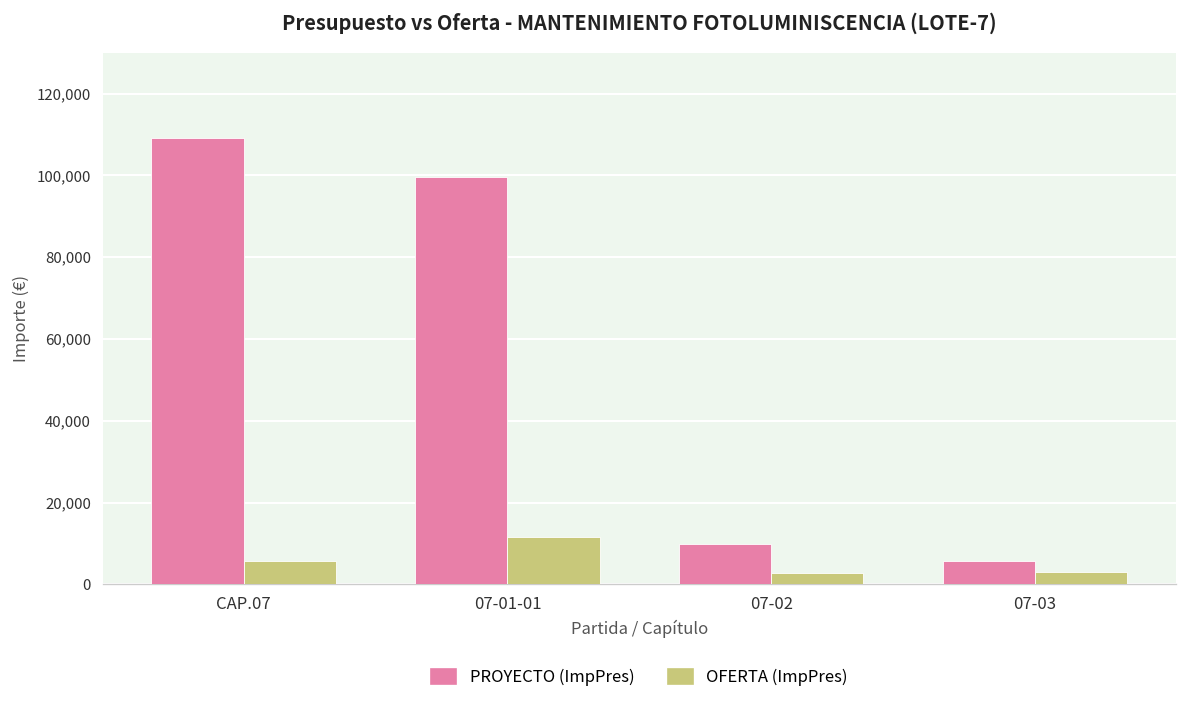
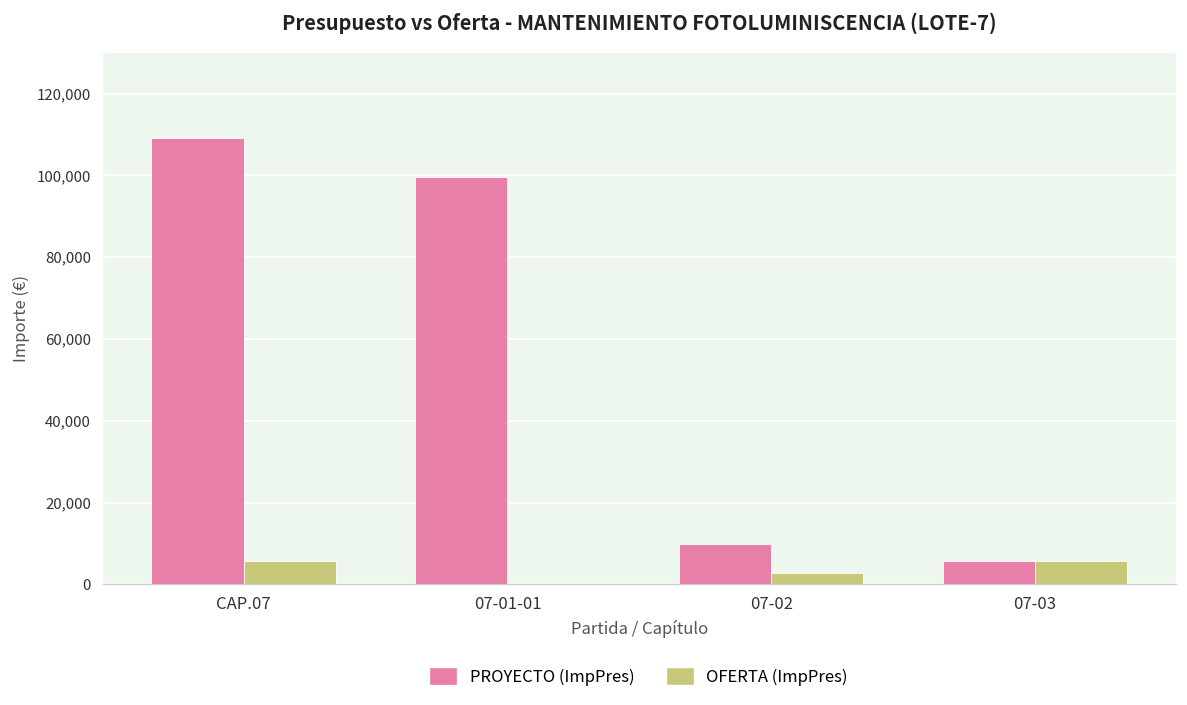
  {
    "PROYECTO (ImpPres)": {
      "CAP.07": "109,000",
      "07-01-01": "100,000",
      "07-02": "10,000",
      "07-03": "6,000"
    },
    "OFERTA (ImpPres)": {
      "CAP.07": "6,000",
-     "07-01-01": "12,000",
+     "07-01-01": "0",
      "07-02": "3,000",
-     "07-03": "3,000"
+     "07-03": "6,000"
    }
  }
